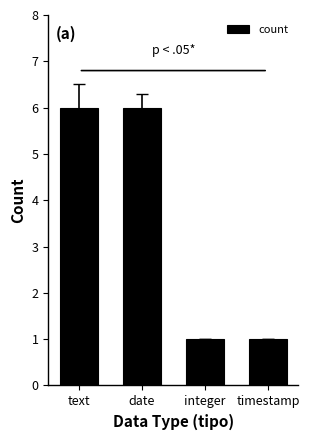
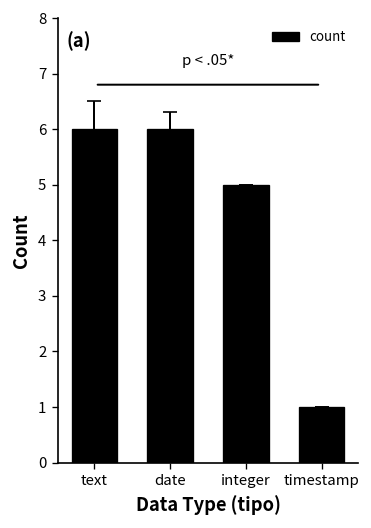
  {
    "count": {
      "text": 6,
      "date": 6,
-     "integer": 1,
+     "integer": 5,
      "timestamp": 1
    }
  }
